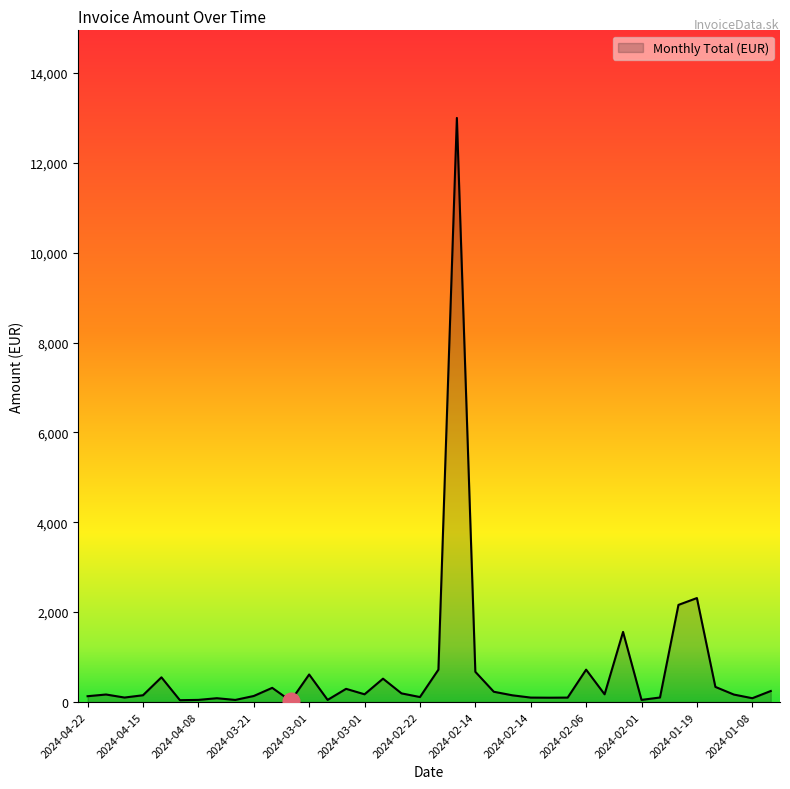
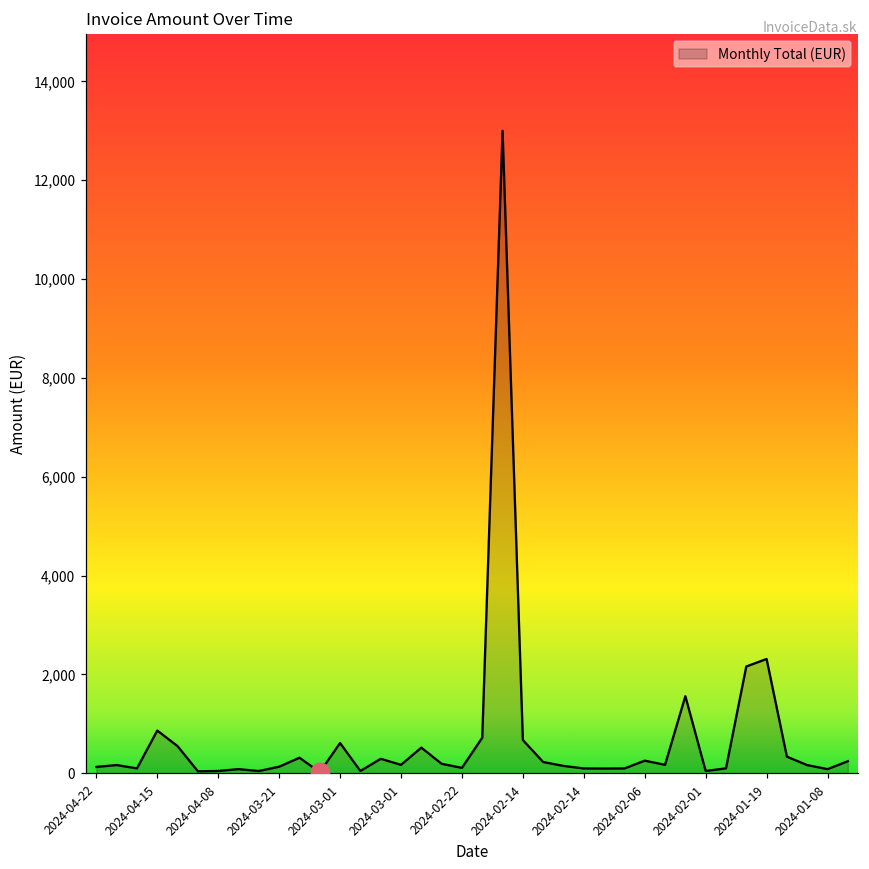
  {
    "Monthly Total (EUR)": {
      "2024-04-22": "100",
-     "2024-04-15": "200",
-     "2024-02-06": "700",
+     "2024-04-15": "900",
+     "2024-02-06": "300",
      "2024-02-01": "0",
      "2024-01-19": "2,300",
      "2024-01-08": "100"
    }
  }
